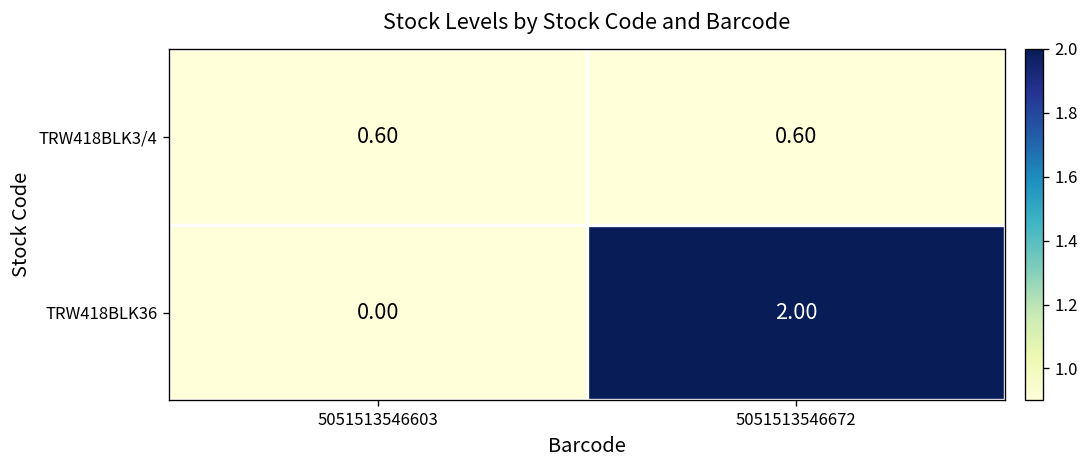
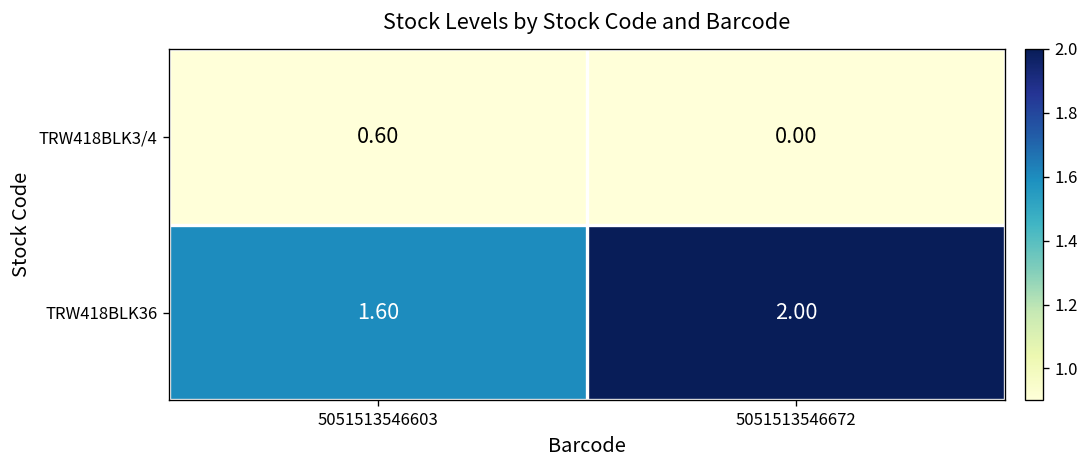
  {
    "TRW418BLK3/4": {
      "5051513546603": 0.60,
-     "5051513546672": 0.60
+     "5051513546672": 0.00
    },
    "TRW418BLK36": {
-     "5051513546603": 0.00,
+     "5051513546603": 1.60,
      "5051513546672": 2.00
    }
  }
